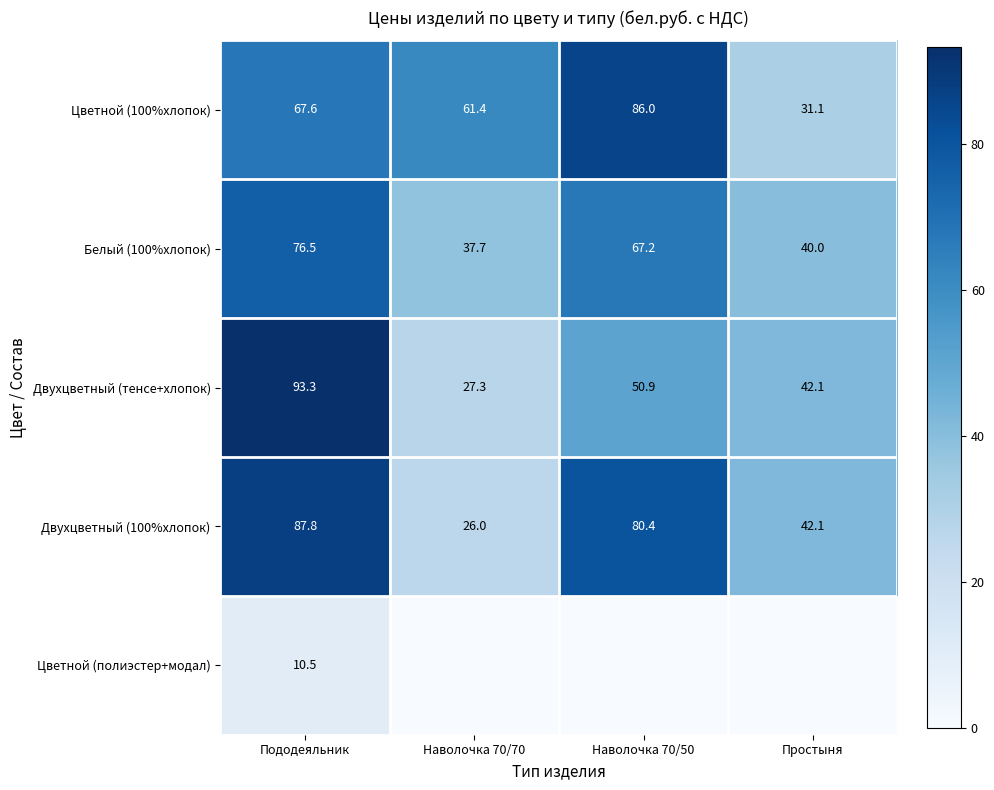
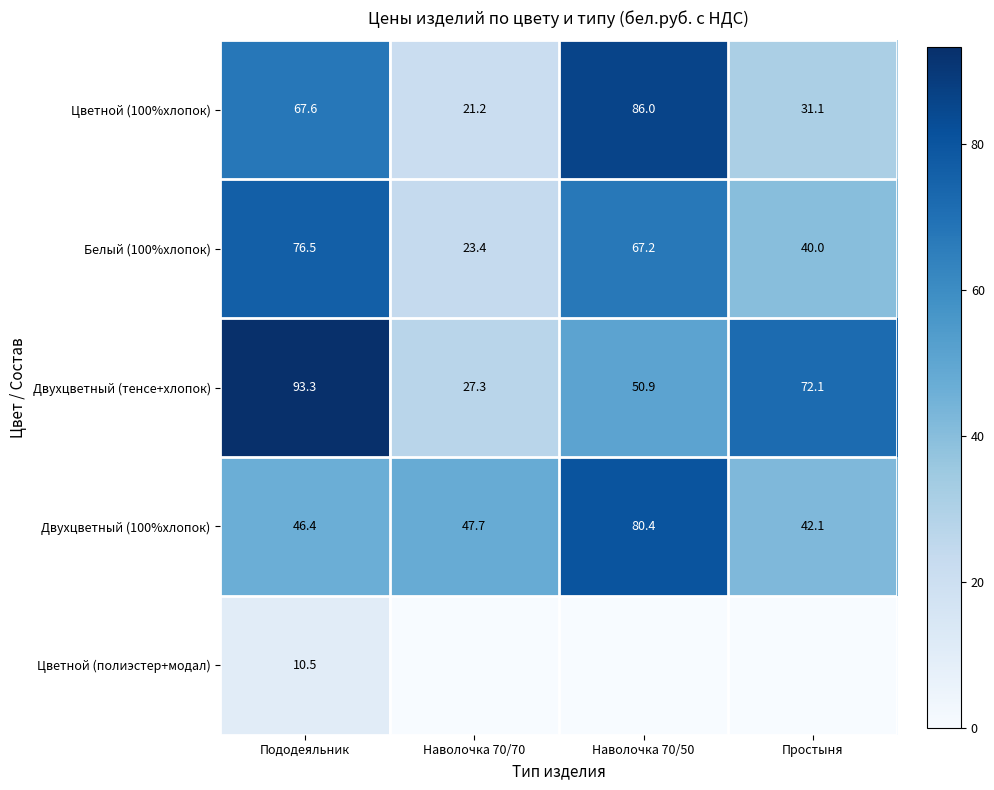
  {
    "Цветной (100%хлопок)": {
      "Пододеяльник": 67.6,
-     "Наволочка 70/70": 61.4,
+     "Наволочка 70/70": 21.2,
      "Наволочка 70/50": 86.0,
      "Простыня": 31.1
    },
    "Белый (100%хлопок)": {
      "Пододеяльник": 76.5,
-     "Наволочка 70/70": 37.7,
+     "Наволочка 70/70": 23.4,
      "Наволочка 70/50": 67.2,
      "Простыня": 40.0
    },
    "Двухцветный (тенсе+хлопок)": {
      "Пододеяльник": 93.3,
      "Наволочка 70/70": 27.3,
      "Наволочка 70/50": 50.9,
-     "Простыня": 42.1
+     "Простыня": 72.1
    },
    "Двухцветный (100%хлопок)": {
-     "Пододеяльник": 87.8,
-     "Наволочка 70/70": 26.0,
+     "Пододеяльник": 46.4,
+     "Наволочка 70/70": 47.7,
      "Наволочка 70/50": 80.4,
      "Простыня": 42.1
    },
    "Цветной (полиэстер+модал)": {
      "Пододеяльник": 10.5
    }
  }
